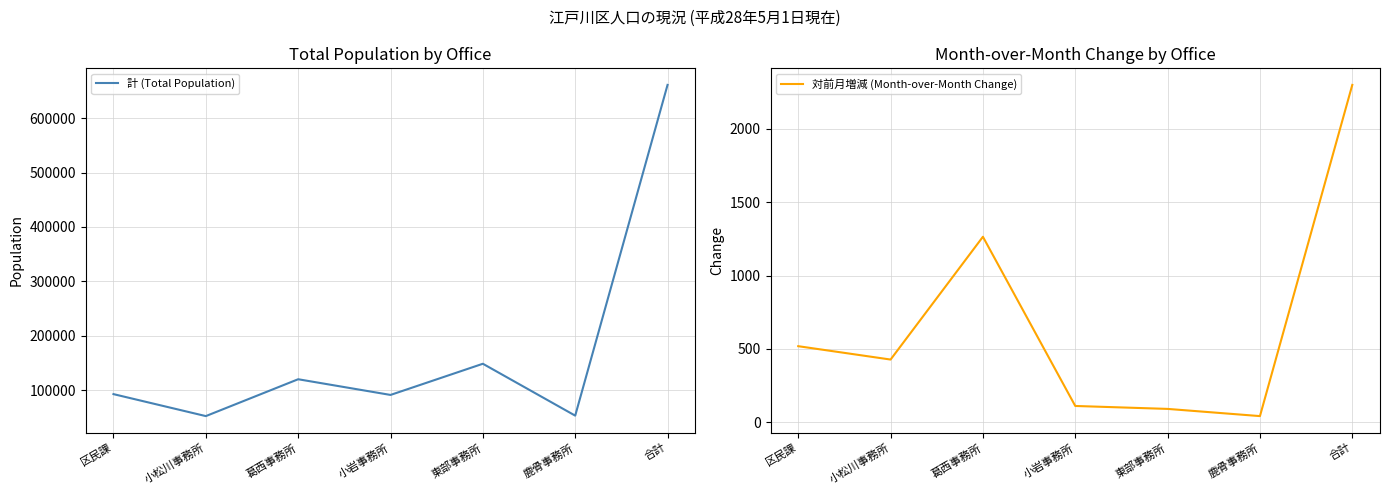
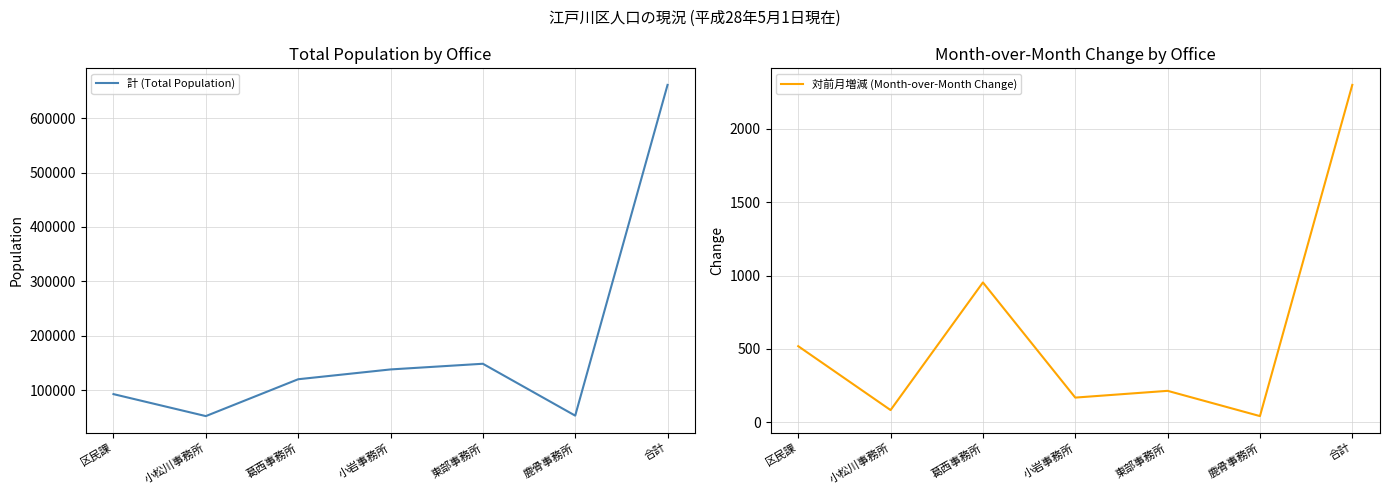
  {
    "Total Population by Office": {
      "区民課": 90000,
      "小松川事務所": 50000,
      "葛西事務所": 120000,
-     "小岩事務所": 90000,
+     "小岩事務所": 140000,
      "東部事務所": 150000,
      "鹿骨事務所": 50000,
      "合計": 660000
    },
    "Month-over-Month Change by Office": {
      "区民課": 520,
-     "小松川事務所": 430,
-     "葛西事務所": 1260,
-     "小岩事務所": 110,
-     "東部事務所": 90,
+     "小松川事務所": 80,
+     "葛西事務所": 950,
+     "小岩事務所": 170,
+     "東部事務所": 220,
      "鹿骨事務所": 40,
      "合計": 2300
    }
  }
